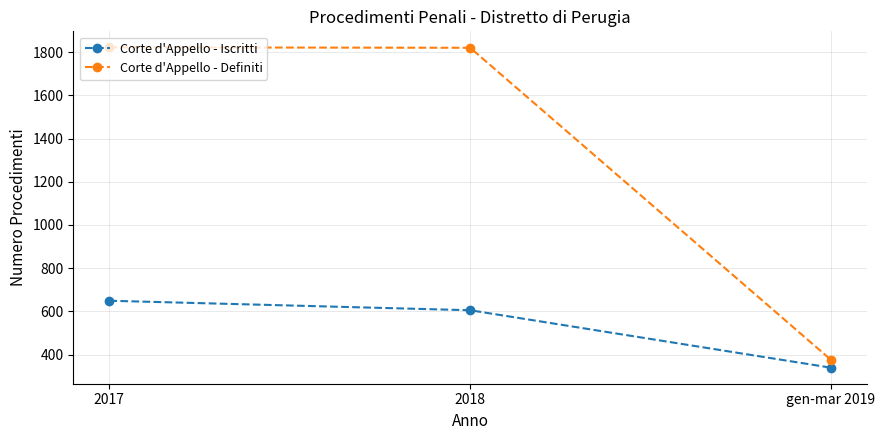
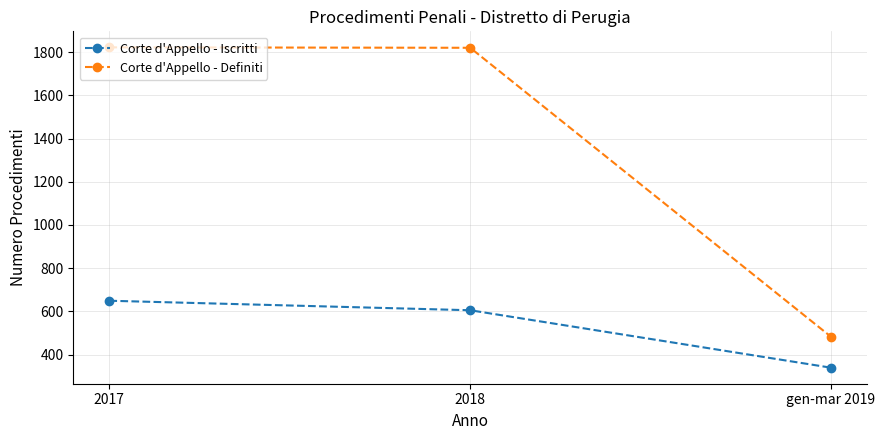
  {
    "Corte d'Appello - Iscritti": {
      "2017": 650,
      "2018": 610,
      "gen-mar 2019": 340
    },
    "Corte d'Appello - Definiti": {
      "2018": 1820,
-     "gen-mar 2019": 380
+     "gen-mar 2019": 480
    }
  }
